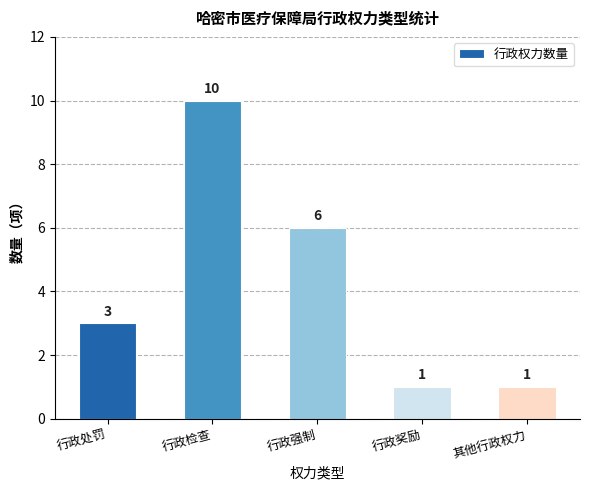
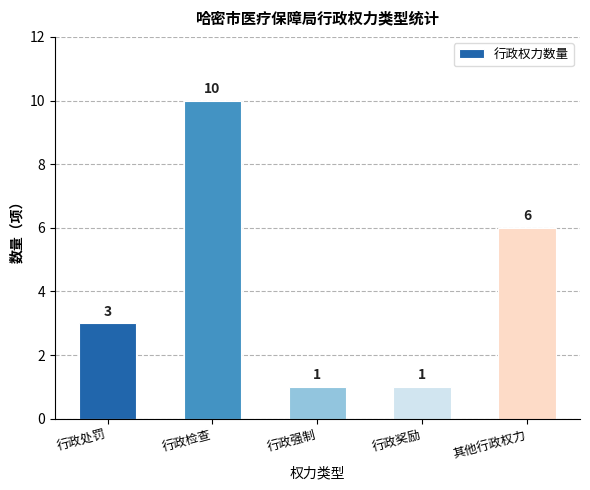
  {
    "行政处罚": 3,
    "行政检查": 10,
-   "行政强制": 6,
+   "行政强制": 1,
    "行政奖励": 1,
-   "其他行政权力": 1
+   "其他行政权力": 6
  }
